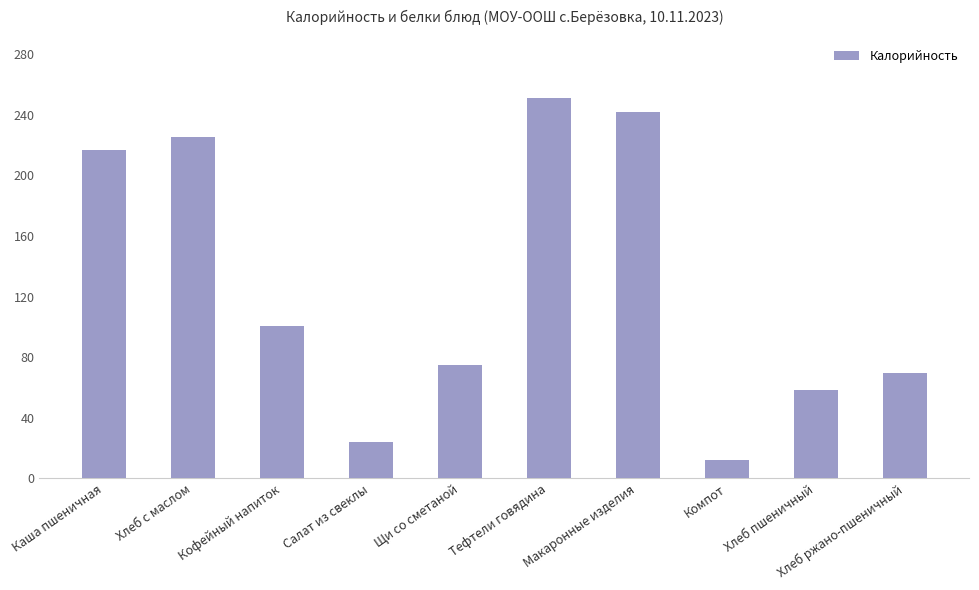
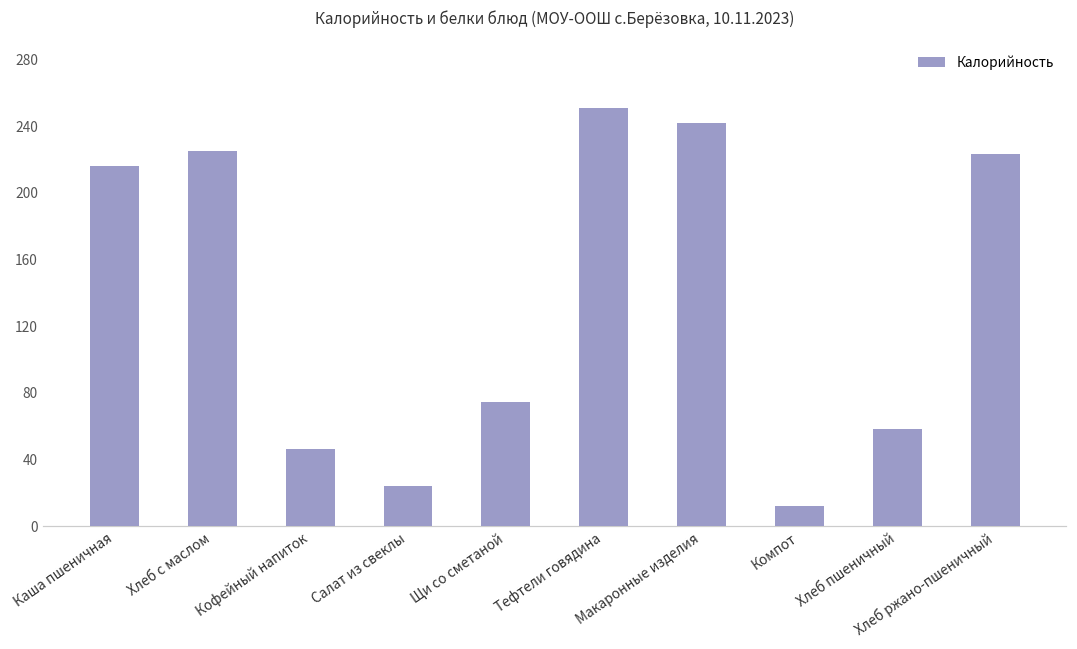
  {
    "Каша пшеничная": 216,
    "Хлеб с маслом": 225,
-   "Кофейный напиток": 101,
+   "Кофейный напиток": 46,
    "Салат из свеклы": 24,
    "Щи со сметаной": 75,
    "Тефтели говядина": 251,
    "Макаронные изделия": 242,
    "Компот": 12,
    "Хлеб пшеничный": 58,
-   "Хлеб ржано-пшеничный": 70
+   "Хлеб ржано-пшеничный": 223
  }
